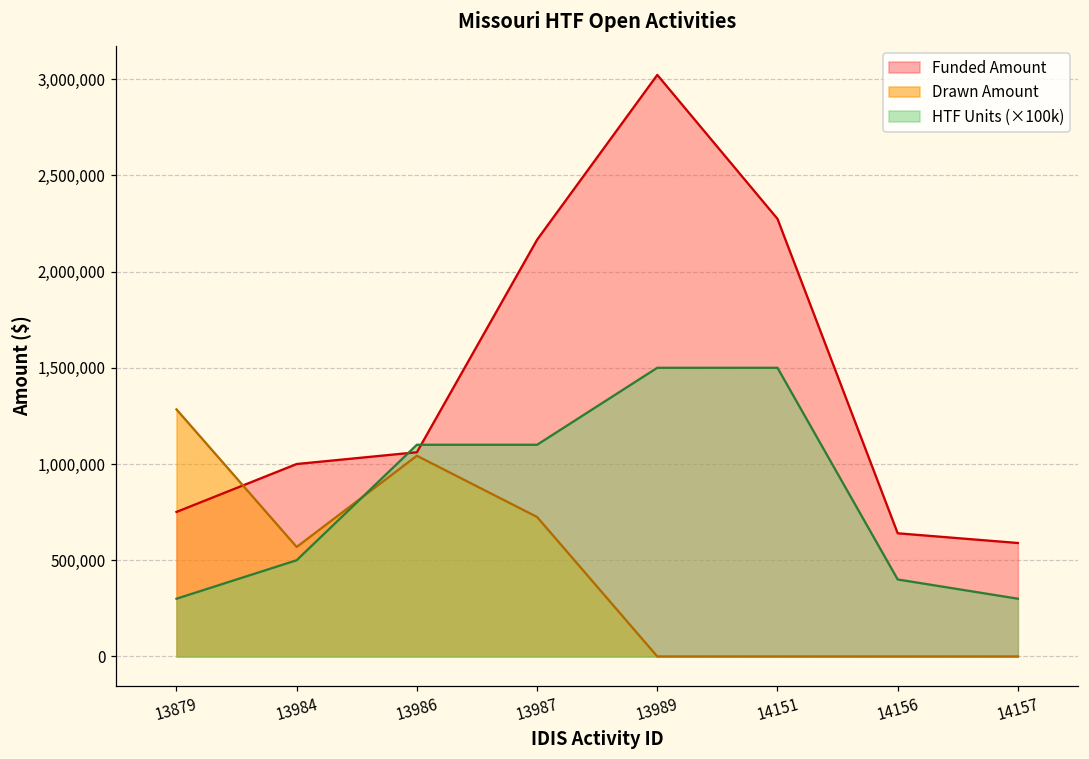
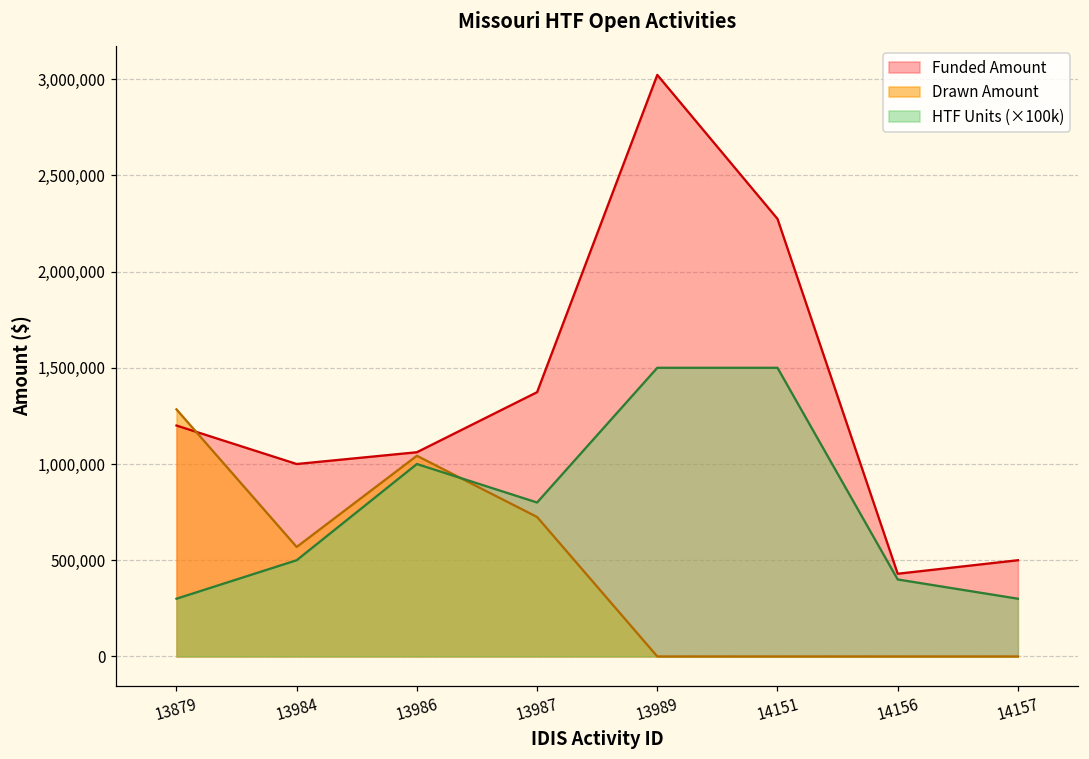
  {
    "Funded Amount": {
-     "13879": "750,000",
+     "13879": "1,200,000",
      "13984": "1,000,000",
      "13986": "1,060,000",
-     "13987": "2,170,000",
+     "13987": "1,370,000",
      "13989": "3,020,000",
      "14151": "2,270,000",
-     "14156": "640,000",
-     "14157": "590,000"
+     "14156": "430,000",
+     "14157": "500,000"
    },
    "Drawn Amount": {
      "13879": "1,280,000",
      "13984": "570,000",
      "13986": "1,040,000",
      "13987": "720,000",
      "13989": "0",
      "14151": "0",
      "14156": "0",
      "14157": "0"
    },
    "HTF Units (×100k)": {
      "13879": "300,000",
      "13984": "500,000",
-     "13986": "1,100,000",
-     "13987": "1,100,000",
+     "13986": "1,000,000",
+     "13987": "800,000",
      "13989": "1,500,000",
      "14151": "1,500,000",
      "14156": "400,000",
      "14157": "300,000"
    }
  }
